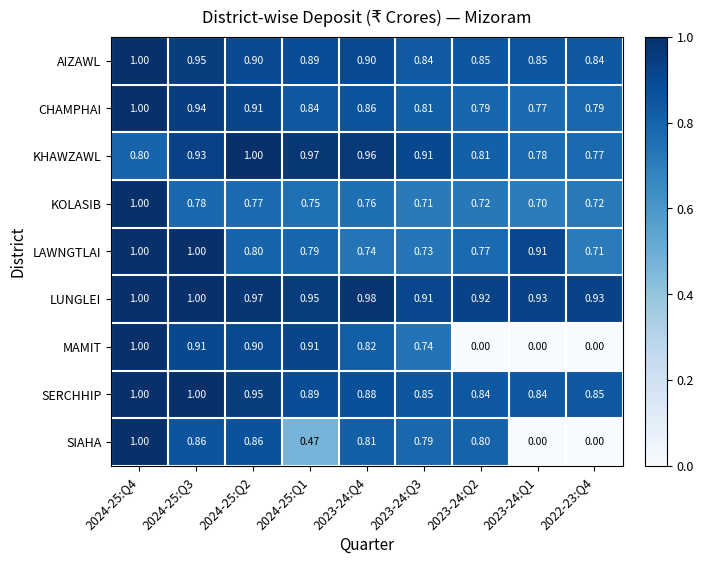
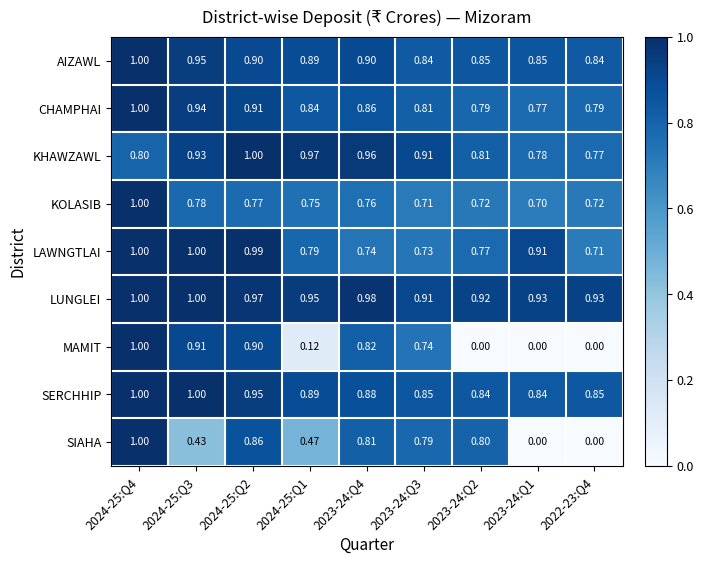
  {
    "AIZAWL": {
      "2024-25:Q4": 1.00,
      "2024-25:Q3": 0.95,
      "2024-25:Q2": 0.90,
      "2024-25:Q1": 0.89,
      "2023-24:Q4": 0.90,
      "2023-24:Q3": 0.84,
      "2023-24:Q2": 0.85,
      "2023-24:Q1": 0.85,
      "2022-23:Q4": 0.84
    },
    "CHAMPHAI": {
      "2024-25:Q4": 1.00,
      "2024-25:Q3": 0.94,
      "2024-25:Q2": 0.91,
      "2024-25:Q1": 0.84,
      "2023-24:Q4": 0.86,
      "2023-24:Q3": 0.81,
      "2023-24:Q2": 0.79,
      "2023-24:Q1": 0.77,
      "2022-23:Q4": 0.79
    },
    "KHAWZAWL": {
      "2024-25:Q4": 0.80,
      "2024-25:Q3": 0.93,
      "2024-25:Q2": 1.00,
      "2024-25:Q1": 0.97,
      "2023-24:Q4": 0.96,
      "2023-24:Q3": 0.91,
      "2023-24:Q2": 0.81,
      "2023-24:Q1": 0.78,
      "2022-23:Q4": 0.77
    },
    "KOLASIB": {
      "2024-25:Q4": 1.00,
      "2024-25:Q3": 0.78,
      "2024-25:Q2": 0.77,
      "2024-25:Q1": 0.75,
      "2023-24:Q4": 0.76,
      "2023-24:Q3": 0.71,
      "2023-24:Q2": 0.72,
      "2023-24:Q1": 0.70,
      "2022-23:Q4": 0.72
    },
    "LAWNGTLAI": {
      "2024-25:Q4": 1.00,
      "2024-25:Q3": 1.00,
-     "2024-25:Q2": 0.80,
+     "2024-25:Q2": 0.99,
      "2024-25:Q1": 0.79,
      "2023-24:Q4": 0.74,
      "2023-24:Q3": 0.73,
      "2023-24:Q2": 0.77,
      "2023-24:Q1": 0.91,
      "2022-23:Q4": 0.71
    },
    "LUNGLEI": {
      "2024-25:Q4": 1.00,
      "2024-25:Q3": 1.00,
      "2024-25:Q2": 0.97,
      "2024-25:Q1": 0.95,
      "2023-24:Q4": 0.98,
      "2023-24:Q3": 0.91,
      "2023-24:Q2": 0.92,
      "2023-24:Q1": 0.93,
      "2022-23:Q4": 0.93
    },
    "MAMIT": {
      "2024-25:Q4": 1.00,
      "2024-25:Q3": 0.91,
      "2024-25:Q2": 0.90,
-     "2024-25:Q1": 0.91,
+     "2024-25:Q1": 0.12,
      "2023-24:Q4": 0.82,
      "2023-24:Q3": 0.74,
      "2023-24:Q2": 0.00,
      "2023-24:Q1": 0.00,
      "2022-23:Q4": 0.00
    },
    "SERCHHIP": {
      "2024-25:Q4": 1.00,
      "2024-25:Q3": 1.00,
      "2024-25:Q2": 0.95,
      "2024-25:Q1": 0.89,
      "2023-24:Q4": 0.88,
      "2023-24:Q3": 0.85,
      "2023-24:Q2": 0.84,
      "2023-24:Q1": 0.84,
      "2022-23:Q4": 0.85
    },
    "SIAHA": {
      "2024-25:Q4": 1.00,
-     "2024-25:Q3": 0.86,
+     "2024-25:Q3": 0.43,
      "2024-25:Q2": 0.86,
      "2024-25:Q1": 0.47,
      "2023-24:Q4": 0.81,
      "2023-24:Q3": 0.79,
      "2023-24:Q2": 0.80,
      "2023-24:Q1": 0.00,
      "2022-23:Q4": 0.00
    }
  }
